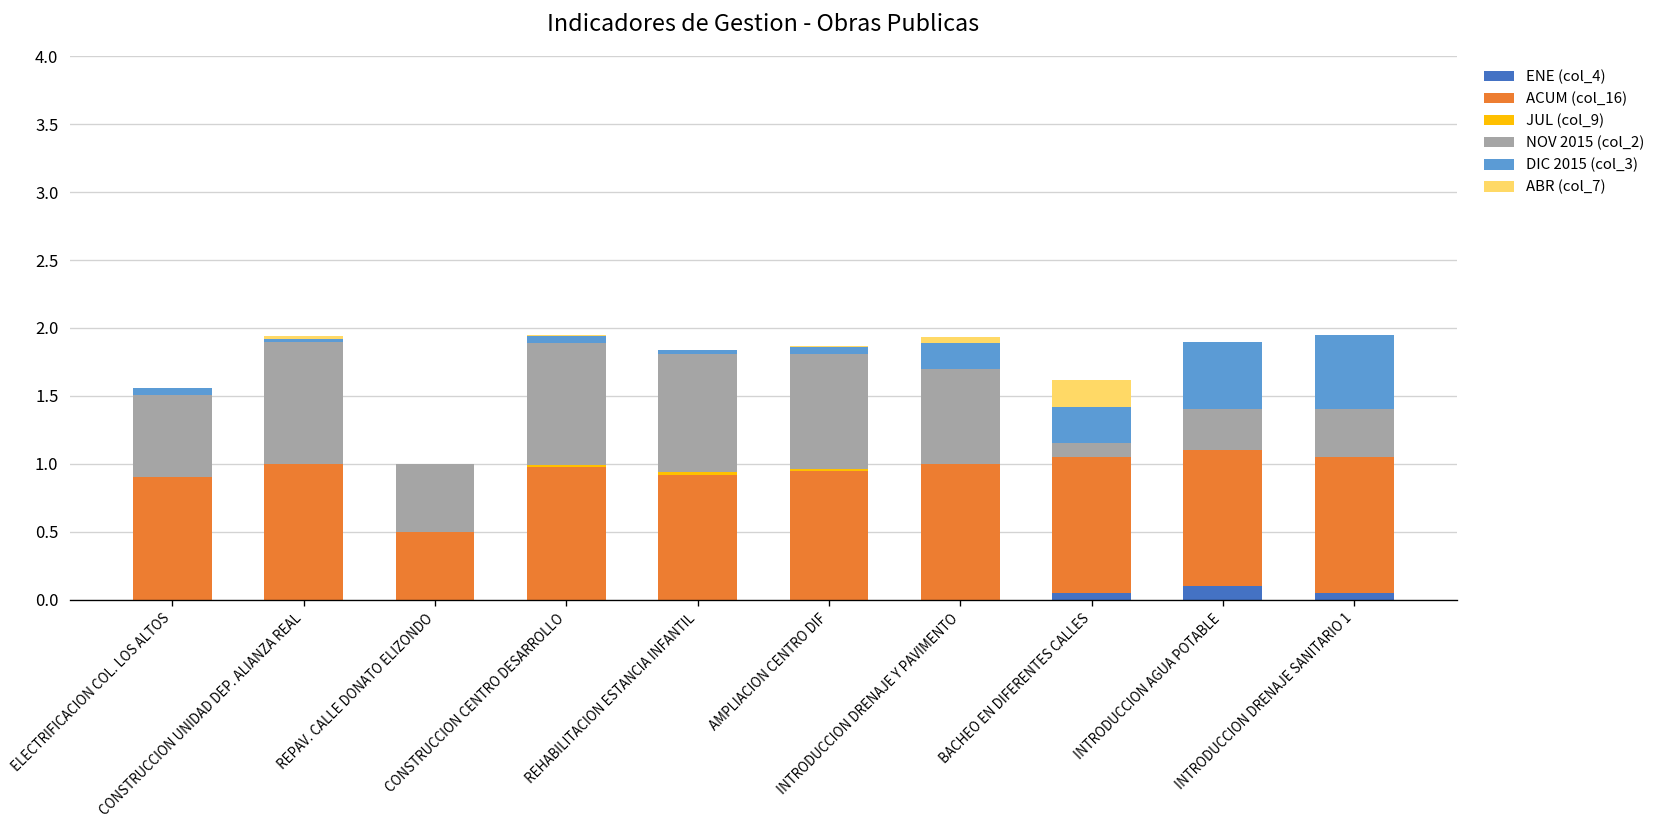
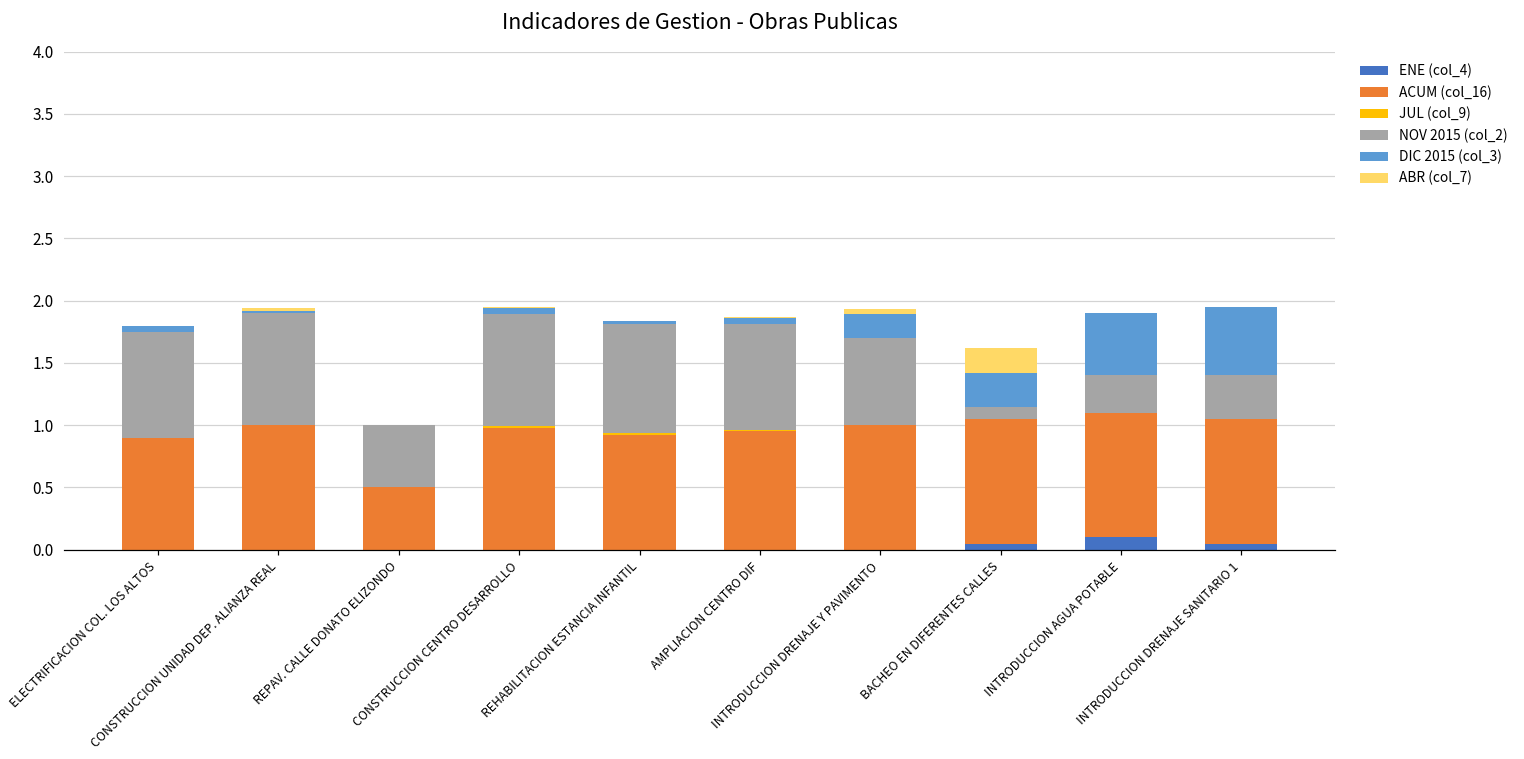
  {
    "ACUM (col_16)": {
      "ELECTRIFICACION COL. LOS ALTOS": 0.90,
      "CONSTRUCCION UNIDAD DEP. ALIANZA REAL": 1.00,
      "REPAV. CALLE DONATO ELIZONDO": 0.50,
      "CONSTRUCCION CENTRO DESARROLLO": 0.98,
      "REHABILITACION ESTANCIA INFANTIL": 0.92,
      "AMPLIACION CENTRO DIF": 0.95,
      "INTRODUCCION DRENAJE Y PAVIMENTO": 1.00,
      "BACHEO EN DIFERENTES CALLES": 1.00,
      "INTRODUCCION AGUA POTABLE": 1.00,
      "INTRODUCCION DRENAJE SANITARIO 1": 1.00
    },
    "JUL (col_9)": {
      "ELECTRIFICACION COL. LOS ALTOS": 0.00,
      "CONSTRUCCION UNIDAD DEP. ALIANZA REAL": 0.00,
      "REPAV. CALLE DONATO ELIZONDO": 0.00,
      "INTRODUCCION DRENAJE Y PAVIMENTO": 0.00,
      "BACHEO EN DIFERENTES CALLES": 0.00,
      "INTRODUCCION AGUA POTABLE": 0.00,
      "INTRODUCCION DRENAJE SANITARIO 1": 0.00
    },
    "NOV 2015 (col_2)": {
-     "ELECTRIFICACION COL. LOS ALTOS": 0.61,
+     "ELECTRIFICACION COL. LOS ALTOS": 0.85,
      "CONSTRUCCION UNIDAD DEP. ALIANZA REAL": 0.90,
      "REPAV. CALLE DONATO ELIZONDO": 0.50,
      "CONSTRUCCION CENTRO DESARROLLO": 0.90,
      "REHABILITACION ESTANCIA INFANTIL": 0.87,
      "AMPLIACION CENTRO DIF": 0.85,
      "INTRODUCCION DRENAJE Y PAVIMENTO": 0.70,
      "BACHEO EN DIFERENTES CALLES": 0.10,
      "INTRODUCCION AGUA POTABLE": 0.30,
      "INTRODUCCION DRENAJE SANITARIO 1": 0.35
    },
    "ABR (col_7)": {
      "ELECTRIFICACION COL. LOS ALTOS": 0.00,
      "REPAV. CALLE DONATO ELIZONDO": 0.00,
      "REHABILITACION ESTANCIA INFANTIL": 0.00,
      "INTRODUCCION DRENAJE Y PAVIMENTO": 0.04,
      "BACHEO EN DIFERENTES CALLES": 0.20,
      "INTRODUCCION AGUA POTABLE": 0.00,
      "INTRODUCCION DRENAJE SANITARIO 1": 0.00
    }
  }
